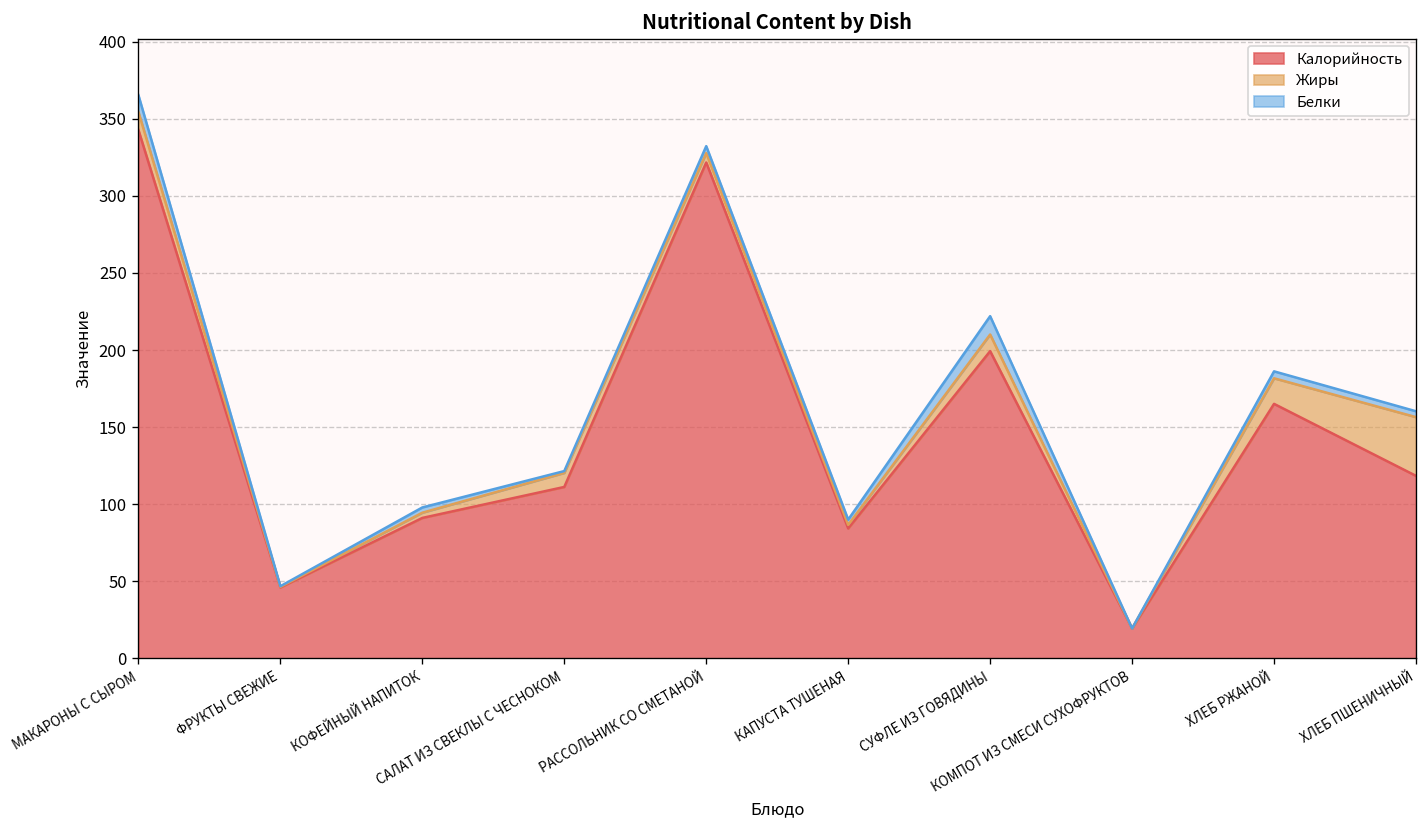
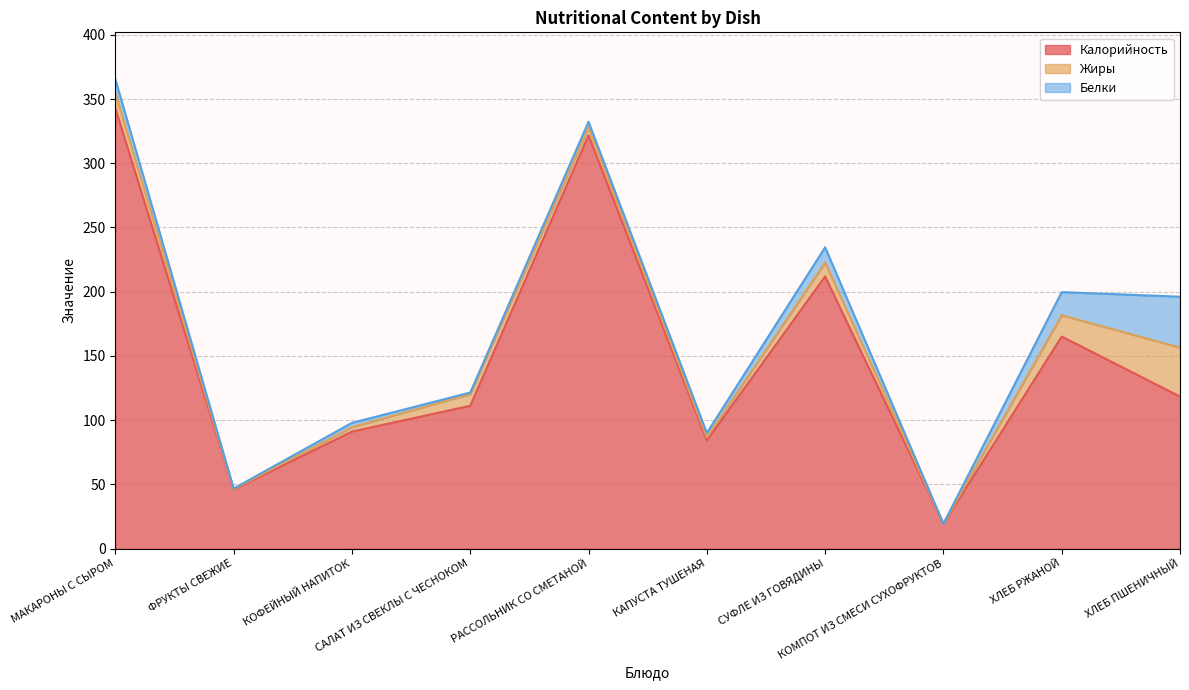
  {
    "Калорийность": {
      "МАКАРОНЫ С СЫРОМ": 343,
      "КОФЕЙНЫЙ НАПИТОК": 91,
      "САЛАТ ИЗ СВЕКЛЫ С ЧЕСНОКОМ": 111,
      "РАССОЛЬНИК СО СМЕТАНОЙ": 322,
      "КАПУСТА ТУШЕНАЯ": 84,
-     "СУФЛЕ ИЗ ГОВЯДИНЫ": 199,
+     "СУФЛЕ ИЗ ГОВЯДИНЫ": 212,
      "ХЛЕБ РЖАНОЙ": 165,
      "ХЛЕБ ПШЕНИЧНЫЙ": 118
    },
    "Жиры": {
      "МАКАРОНЫ С СЫРОМ": 12,
      "КОФЕЙНЫЙ НАПИТОК": 3,
      "РАССОЛЬНИК СО СМЕТАНОЙ": 6,
      "КАПУСТА ТУШЕНАЯ": 2,
      "СУФЛЕ ИЗ ГОВЯДИНЫ": 11,
      "ХЛЕБ РЖАНОЙ": 17,
      "ХЛЕБ ПШЕНИЧНЫЙ": 38
    },
    "Белки": {
      "МАКАРОНЫ С СЫРОМ": 11,
      "КОФЕЙНЫЙ НАПИТОК": 3,
      "РАССОЛЬНИК СО СМЕТАНОЙ": 5,
      "КАПУСТА ТУШЕНАЯ": 3,
      "СУФЛЕ ИЗ ГОВЯДИНЫ": 12,
-     "ХЛЕБ РЖАНОЙ": 5,
-     "ХЛЕБ ПШЕНИЧНЫЙ": 4
+     "ХЛЕБ РЖАНОЙ": 18,
+     "ХЛЕБ ПШЕНИЧНЫЙ": 40
    }
  }
